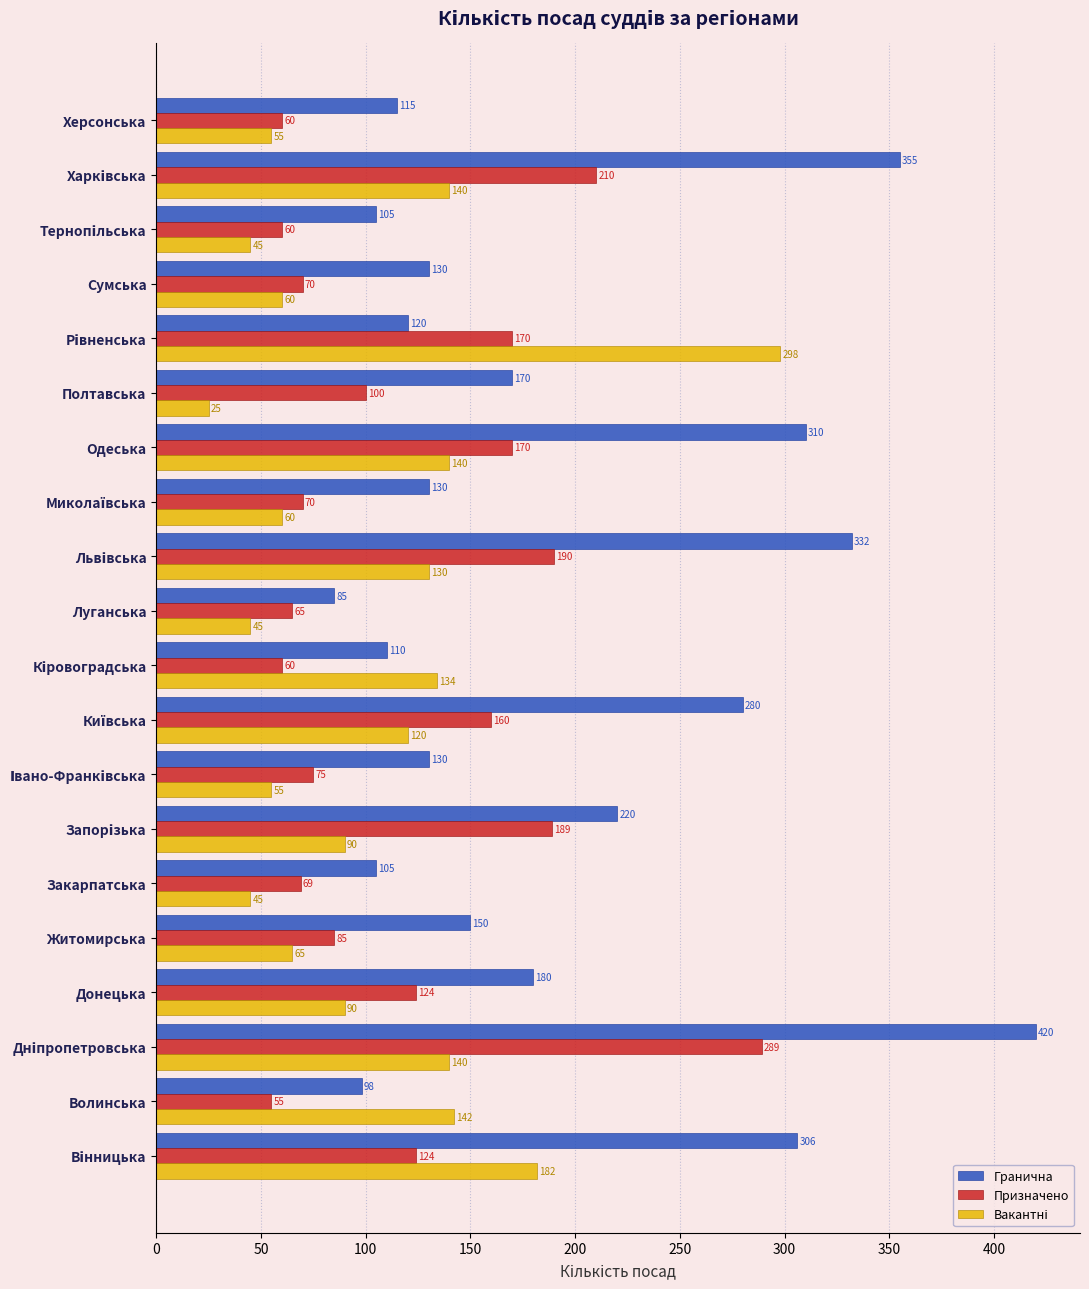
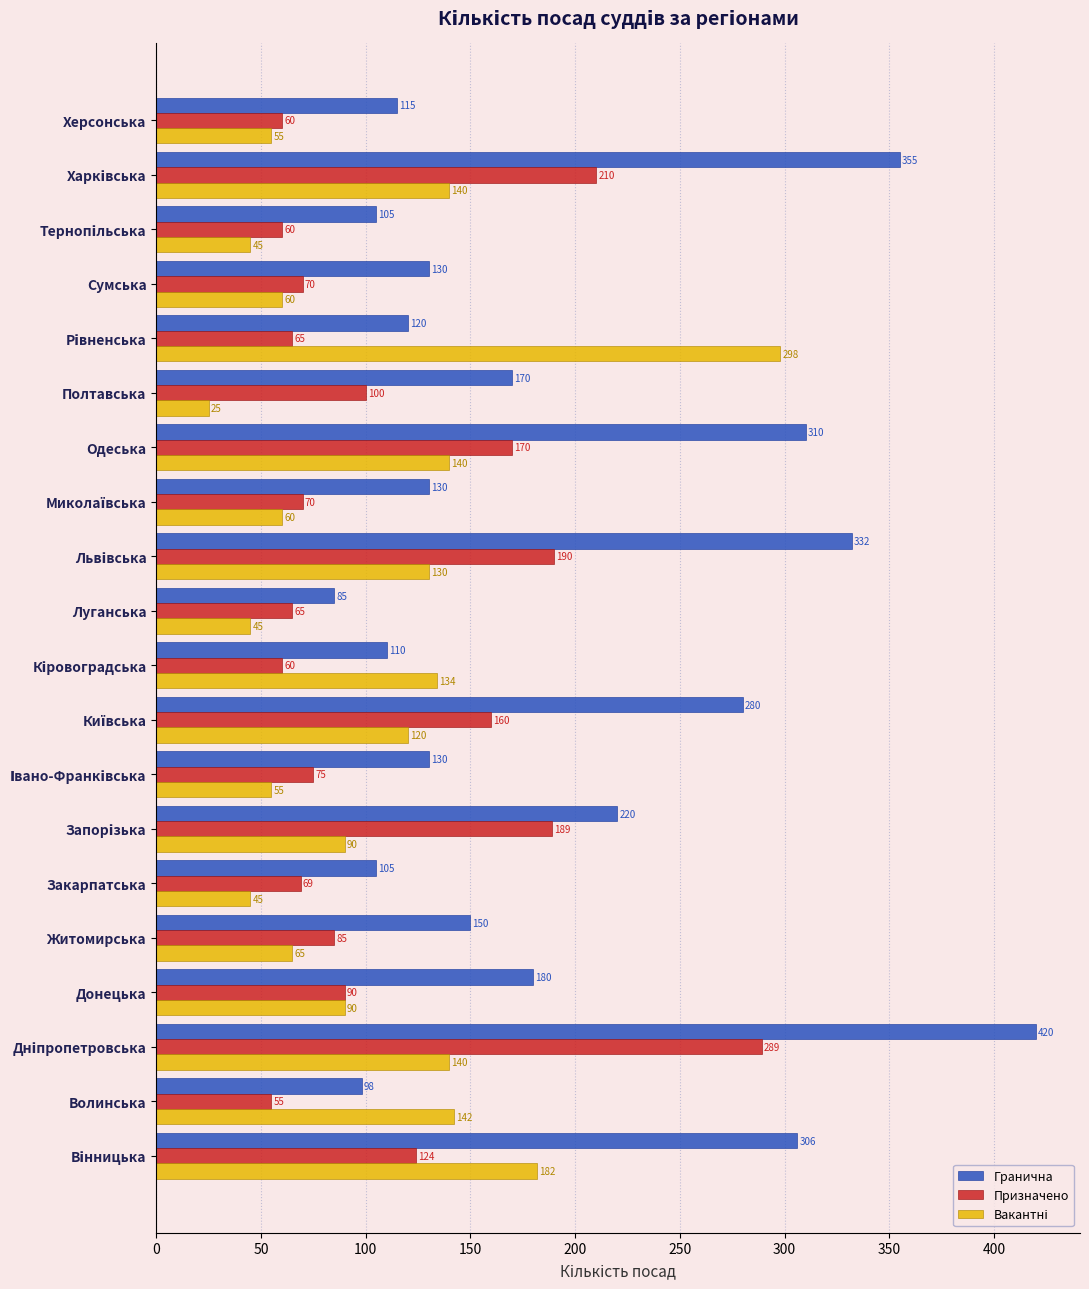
  {
    "Гранична": {
      "Херсонська": 115,
      "Харківська": 355,
      "Тернопільська": 105,
      "Сумська": 130,
      "Рівненська": 120,
      "Полтавська": 170,
      "Одеська": 310,
      "Миколаївська": 130,
      "Львівська": 332,
      "Луганська": 85,
      "Кіровоградська": 110,
      "Київська": 280,
      "Івано-Франківська": 130,
      "Запорізька": 220,
      "Закарпатська": 105,
      "Житомирська": 150,
      "Донецька": 180,
      "Дніпропетровська": 420,
      "Волинська": 98,
      "Вінницька": 306
    },
    "Призначено": {
      "Херсонська": 60,
      "Харківська": 210,
      "Тернопільська": 60,
      "Сумська": 70,
-     "Рівненська": 170,
+     "Рівненська": 65,
      "Полтавська": 100,
      "Одеська": 170,
      "Миколаївська": 70,
      "Львівська": 190,
      "Луганська": 65,
      "Кіровоградська": 60,
      "Київська": 160,
      "Івано-Франківська": 75,
      "Запорізька": 189,
      "Закарпатська": 69,
      "Житомирська": 85,
-     "Донецька": 124,
+     "Донецька": 90,
      "Дніпропетровська": 289,
      "Волинська": 55,
      "Вінницька": 124
    },
    "Вакантні": {
      "Херсонська": 55,
      "Харківська": 140,
      "Тернопільська": 45,
      "Сумська": 60,
      "Рівненська": 298,
      "Полтавська": 25,
      "Одеська": 140,
      "Миколаївська": 60,
      "Львівська": 130,
      "Луганська": 45,
      "Кіровоградська": 134,
      "Київська": 120,
      "Івано-Франківська": 55,
      "Запорізька": 90,
      "Закарпатська": 45,
      "Житомирська": 65,
      "Донецька": 90,
      "Дніпропетровська": 140,
      "Волинська": 142,
      "Вінницька": 182
    }
  }
